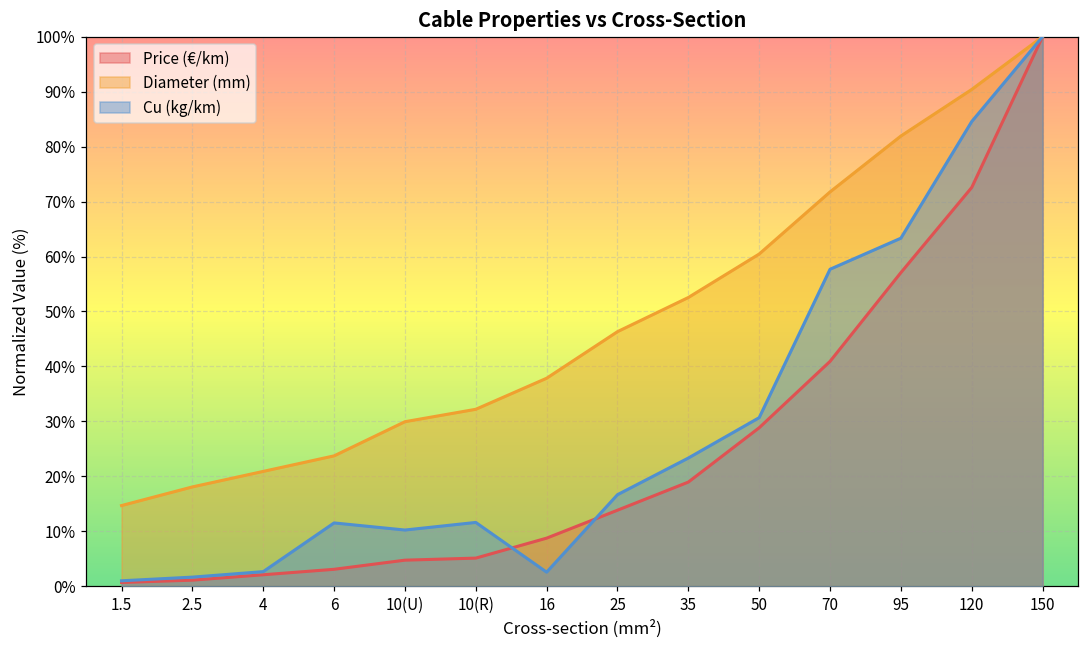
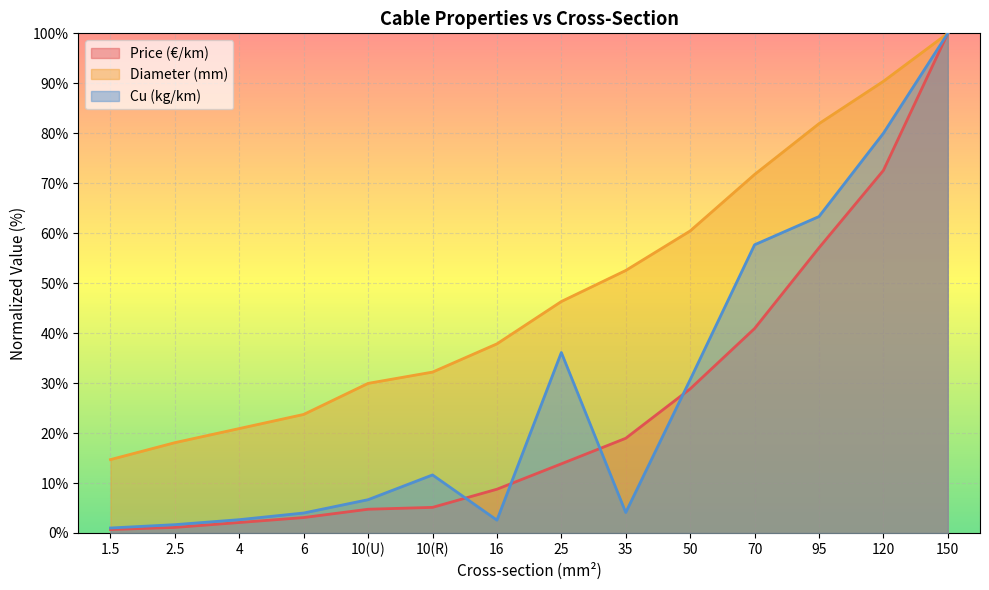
  {
    "Cu (kg/km)": {
      "2.5": "2%",
      "4": "3%",
-     "6": "12%",
-     "10(U)": "10%",
+     "6": "4%",
+     "10(U)": "7%",
      "10(R)": "12%",
      "16": "3%",
-     "25": "17%",
-     "35": "23%",
+     "25": "36%",
+     "35": "4%",
      "50": "31%",
      "70": "58%",
      "95": "63%",
-     "120": "85%"
+     "120": "80%"
    }
  }
